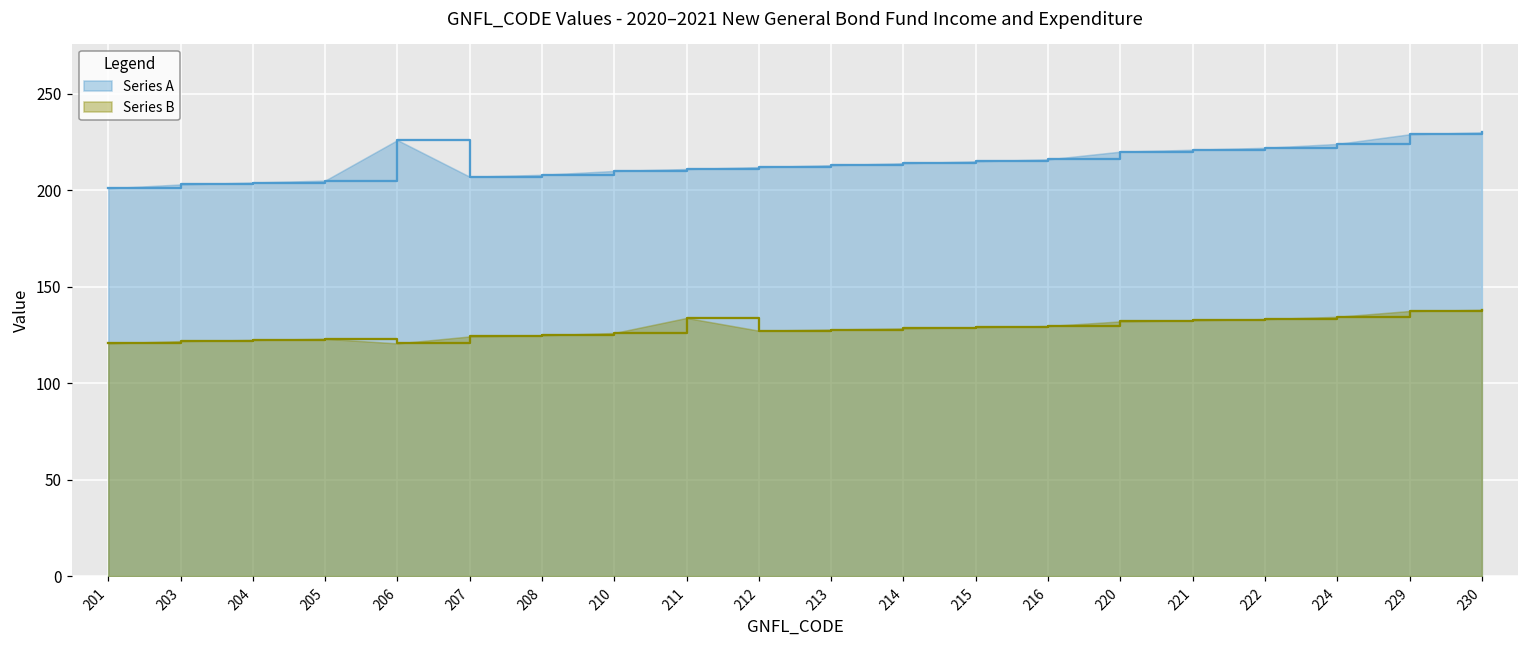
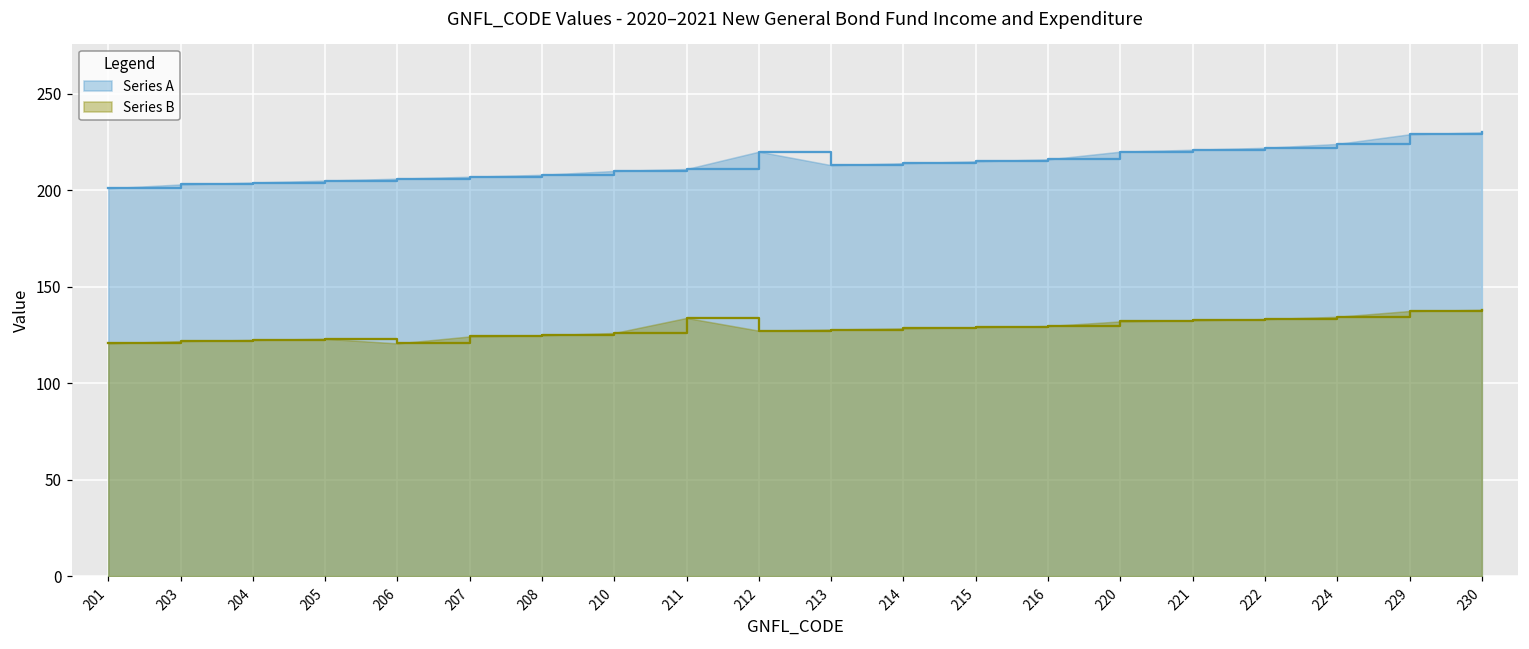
  {
    "Series A": {
      "201": 201,
      "203": 203,
      "204": 204,
      "205": 205,
-     "206": 226,
+     "206": 206,
      "207": 207,
      "208": 208,
      "210": 210,
      "211": 211,
-     "212": 212,
+     "212": 220,
      "213": 213,
      "214": 214,
      "215": 215,
      "216": 216,
      "220": 220,
      "221": 221,
      "222": 222,
      "224": 224,
      "229": 229,
      "230": 230
    },
    "Series B": {
      "201": 121,
      "203": 122,
      "204": 122,
      "205": 123,
      "206": 121,
      "207": 124,
      "208": 125,
      "210": 126,
      "211": 134,
      "212": 127,
      "213": 128,
      "214": 128,
      "215": 129,
      "216": 130,
      "220": 132,
      "221": 133,
      "222": 133,
      "224": 134,
      "229": 137,
      "230": 138
    }
  }
